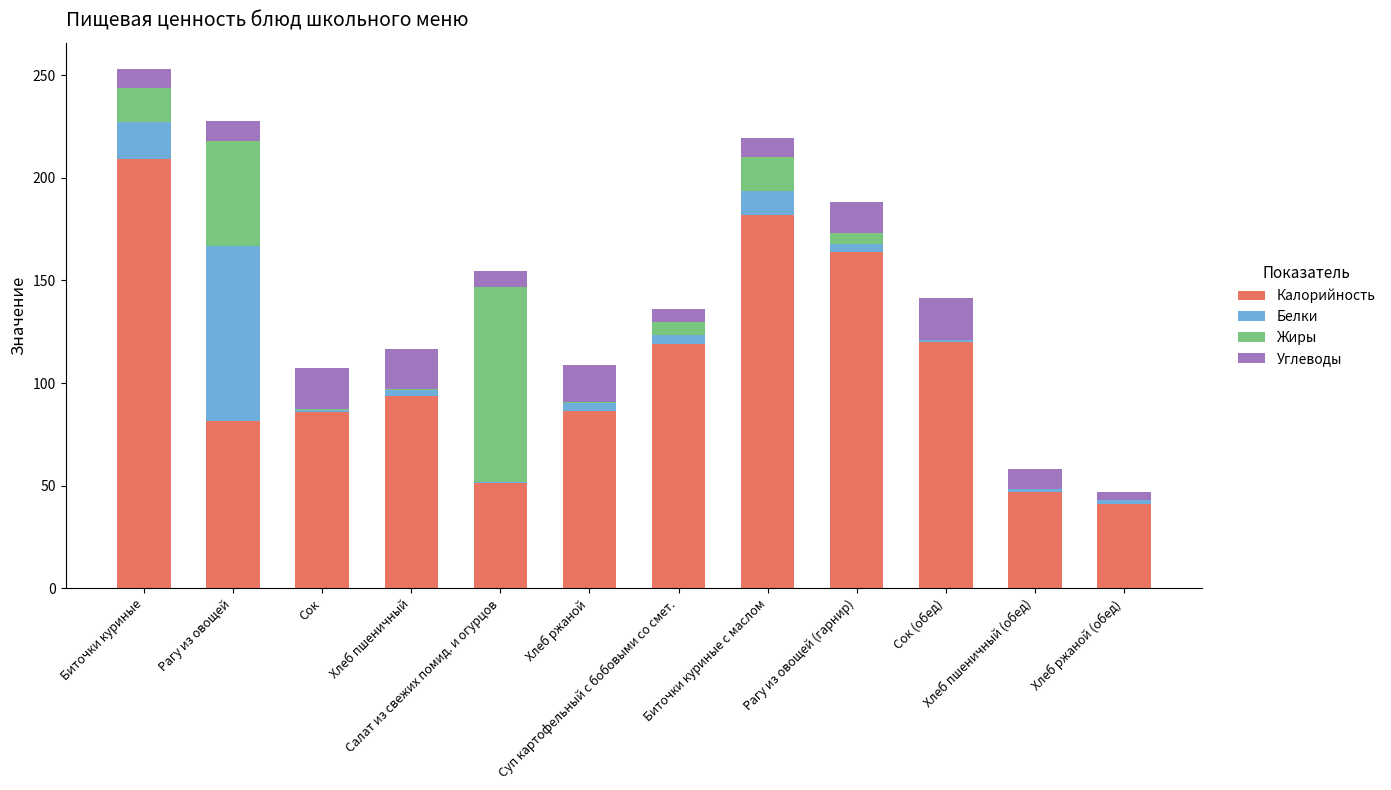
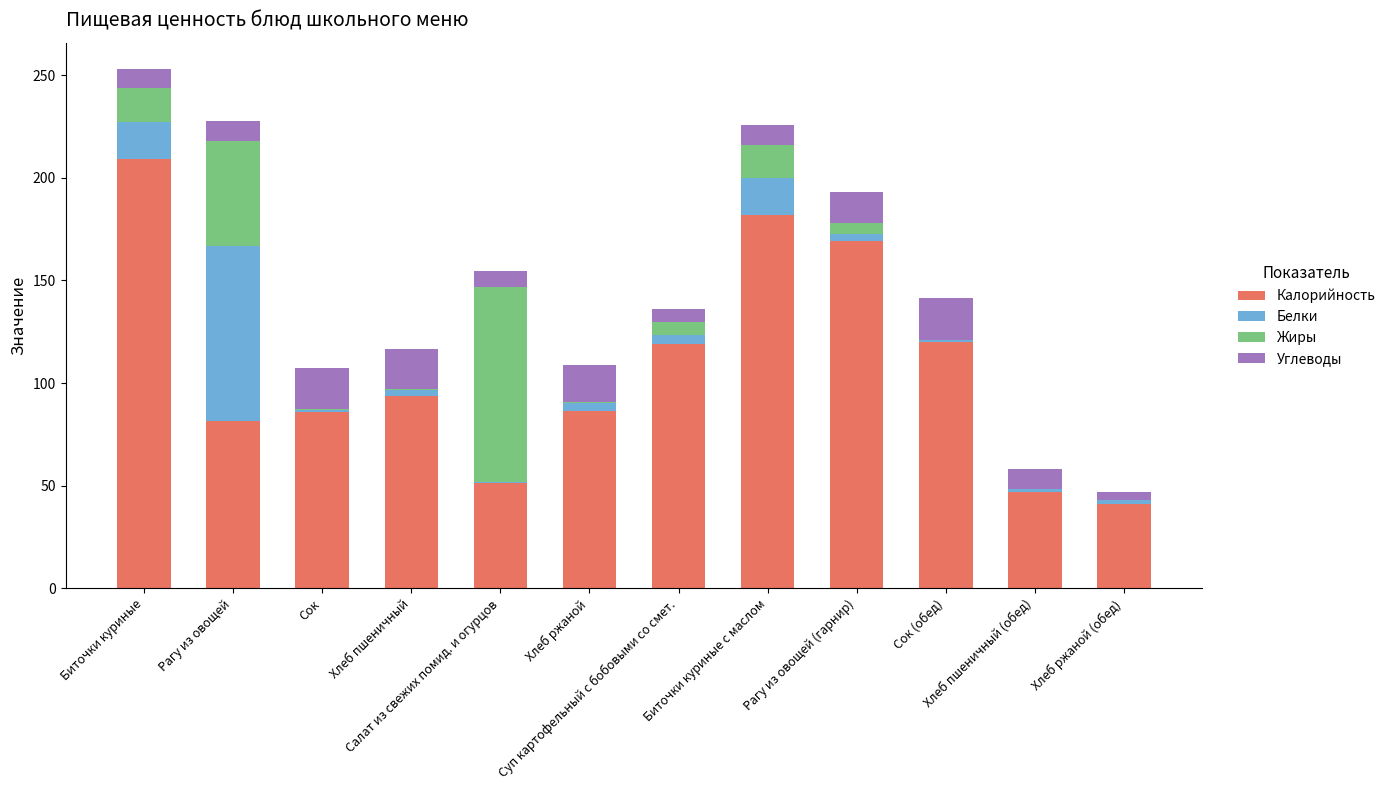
  {
    "Калорийность": {
      "Биточки куриные": 209,
      "Рагу из овощей": 82,
      "Сок": 86,
      "Хлеб пшеничный": 94,
      "Салат из свежих помид. и огурцов": 51,
      "Хлеб ржаной": 87,
      "Суп картофельный с бобовыми со смет.": 119,
      "Биточки куриные с маслом": 182,
-     "Рагу из овощей (гарнир)": 164,
+     "Рагу из овощей (гарнир)": 169,
      "Сок (обед)": 120,
      "Хлеб пшеничный (обед)": 47,
      "Хлеб ржаной (обед)": 41
    },
    "Белки": {
      "Биточки куриные": 18,
      "Рагу из овощей": 85,
      "Хлеб пшеничный": 3,
      "Хлеб ржаной": 4,
      "Суп картофельный с бобовыми со смет.": 5,
-     "Биточки куриные с маслом": 12,
+     "Биточки куриные с маслом": 18,
      "Рагу из овощей (гарнир)": 4,
      "Хлеб пшеничный (обед)": 2,
      "Хлеб ржаной (обед)": 2
    },
    "Жиры": {
      "Биточки куриные": 16,
      "Рагу из овощей": 51,
      "Салат из свежих помид. и огурцов": 95,
      "Суп картофельный с бобовыми со смет.": 6,
      "Биточки куриные с маслом": 16,
      "Рагу из овощей (гарнир)": 5
    },
    "Углеводы": {
      "Биточки куриные": 10,
      "Рагу из овощей": 10,
      "Сок": 20,
      "Хлеб пшеничный": 20,
      "Салат из свежих помид. и огурцов": 8,
      "Хлеб ржаной": 18,
      "Суп картофельный с бобовыми со смет.": 7,
      "Биточки куриные с маслом": 10,
      "Рагу из овощей (гарнир)": 15,
      "Сок (обед)": 20,
      "Хлеб пшеничный (обед)": 10,
      "Хлеб ржаной (обед)": 4
    }
  }
